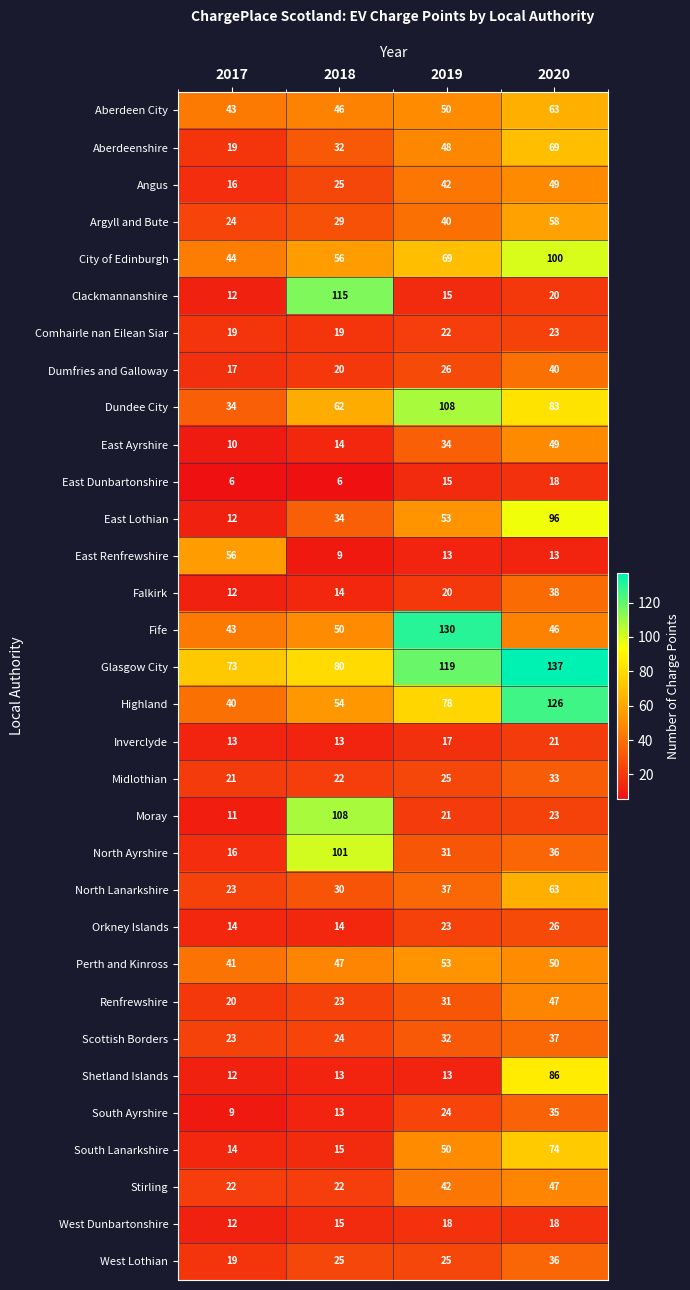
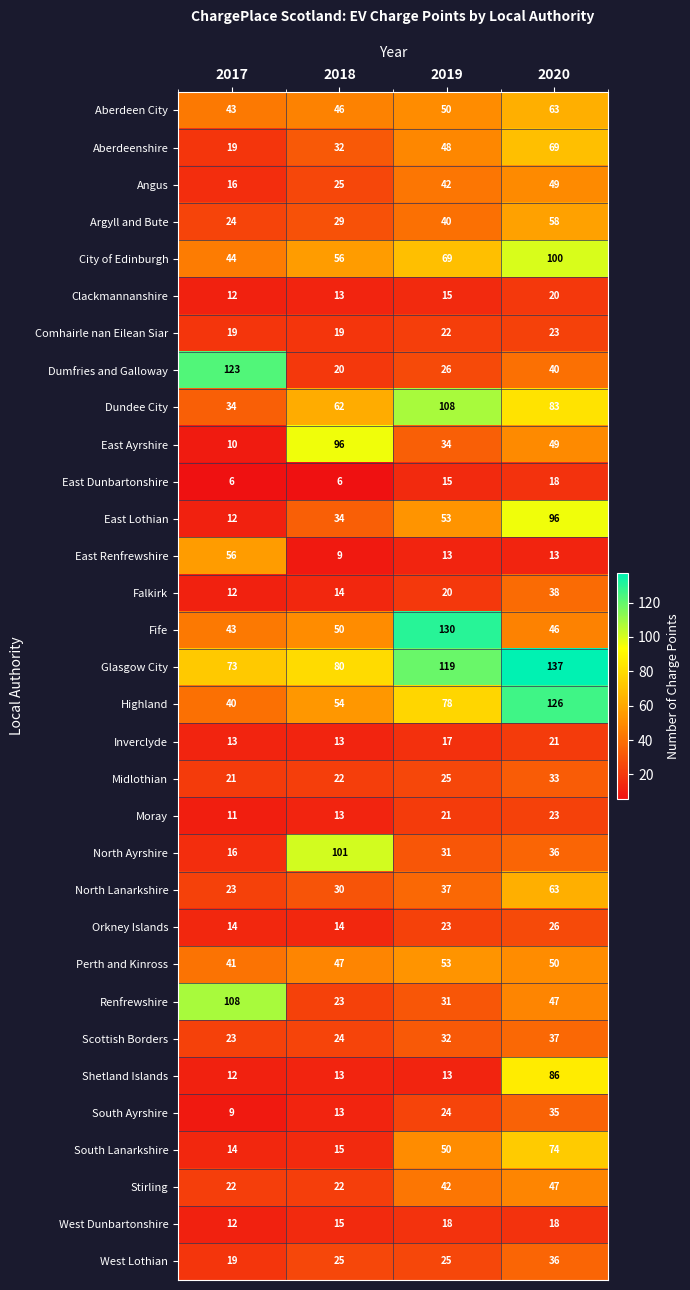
  {
    "Aberdeen City": {
      "2017": 43,
      "2018": 46,
      "2019": 50,
      "2020": 63
    },
    "Aberdeenshire": {
      "2017": 19,
      "2018": 32,
      "2019": 48,
      "2020": 69
    },
    "Angus": {
      "2017": 16,
      "2018": 25,
      "2019": 42,
      "2020": 49
    },
    "Argyll and Bute": {
      "2017": 24,
      "2018": 29,
      "2019": 40,
      "2020": 58
    },
    "City of Edinburgh": {
      "2017": 44,
      "2018": 56,
      "2019": 69,
      "2020": 100
    },
    "Clackmannanshire": {
      "2017": 12,
-     "2018": 115,
+     "2018": 13,
      "2019": 15,
      "2020": 20
    },
    "Comhairle nan Eilean Siar": {
      "2017": 19,
      "2018": 19,
      "2019": 22,
      "2020": 23
    },
    "Dumfries and Galloway": {
-     "2017": 17,
+     "2017": 123,
      "2018": 20,
      "2019": 26,
      "2020": 40
    },
    "Dundee City": {
      "2017": 34,
      "2018": 62,
      "2019": 108,
      "2020": 83
    },
    "East Ayrshire": {
      "2017": 10,
-     "2018": 14,
+     "2018": 96,
      "2019": 34,
      "2020": 49
    },
    "East Dunbartonshire": {
      "2017": 6,
      "2018": 6,
      "2019": 15,
      "2020": 18
    },
    "East Lothian": {
      "2017": 12,
      "2018": 34,
      "2019": 53,
      "2020": 96
    },
    "East Renfrewshire": {
      "2017": 56,
      "2018": 9,
      "2019": 13,
      "2020": 13
    },
    "Falkirk": {
      "2017": 12,
      "2018": 14,
      "2019": 20,
      "2020": 38
    },
    "Fife": {
      "2017": 43,
      "2018": 50,
      "2019": 130,
      "2020": 46
    },
    "Glasgow City": {
      "2017": 73,
      "2018": 80,
      "2019": 119,
      "2020": 137
    },
    "Highland": {
      "2017": 40,
      "2018": 54,
      "2019": 78,
      "2020": 126
    },
    "Inverclyde": {
      "2017": 13,
      "2018": 13,
      "2019": 17,
      "2020": 21
    },
    "Midlothian": {
      "2017": 21,
      "2018": 22,
      "2019": 25,
      "2020": 33
    },
    "Moray": {
      "2017": 11,
-     "2018": 108,
+     "2018": 13,
      "2019": 21,
      "2020": 23
    },
    "North Ayrshire": {
      "2017": 16,
      "2018": 101,
      "2019": 31,
      "2020": 36
    },
    "North Lanarkshire": {
      "2017": 23,
      "2018": 30,
      "2019": 37,
      "2020": 63
    },
    "Orkney Islands": {
      "2017": 14,
      "2018": 14,
      "2019": 23,
      "2020": 26
    },
    "Perth and Kinross": {
      "2017": 41,
      "2018": 47,
      "2019": 53,
      "2020": 50
    },
    "Renfrewshire": {
-     "2017": 20,
+     "2017": 108,
      "2018": 23,
      "2019": 31,
      "2020": 47
    },
    "Scottish Borders": {
      "2017": 23,
      "2018": 24,
      "2019": 32,
      "2020": 37
    },
    "Shetland Islands": {
      "2017": 12,
      "2018": 13,
      "2019": 13,
      "2020": 86
    },
    "South Ayrshire": {
      "2017": 9,
      "2018": 13,
      "2019": 24,
      "2020": 35
    },
    "South Lanarkshire": {
      "2017": 14,
      "2018": 15,
      "2019": 50,
      "2020": 74
    },
    "Stirling": {
      "2017": 22,
      "2018": 22,
      "2019": 42,
      "2020": 47
    },
    "West Dunbartonshire": {
      "2017": 12,
      "2018": 15,
      "2019": 18,
      "2020": 18
    },
    "West Lothian": {
      "2017": 19,
      "2018": 25,
      "2019": 25,
      "2020": 36
    }
  }
